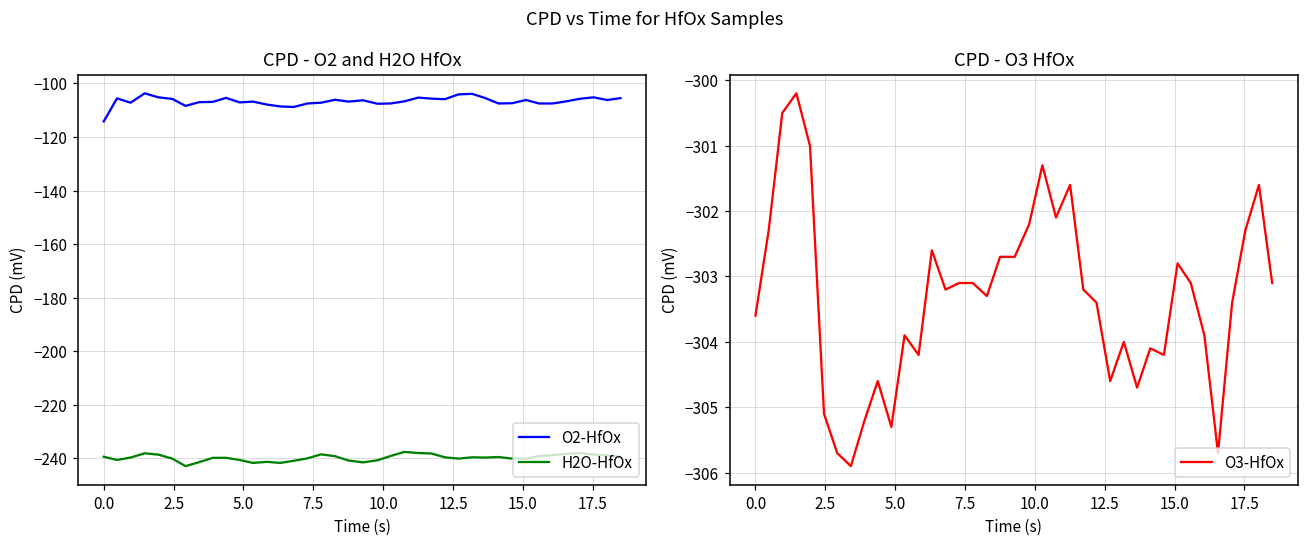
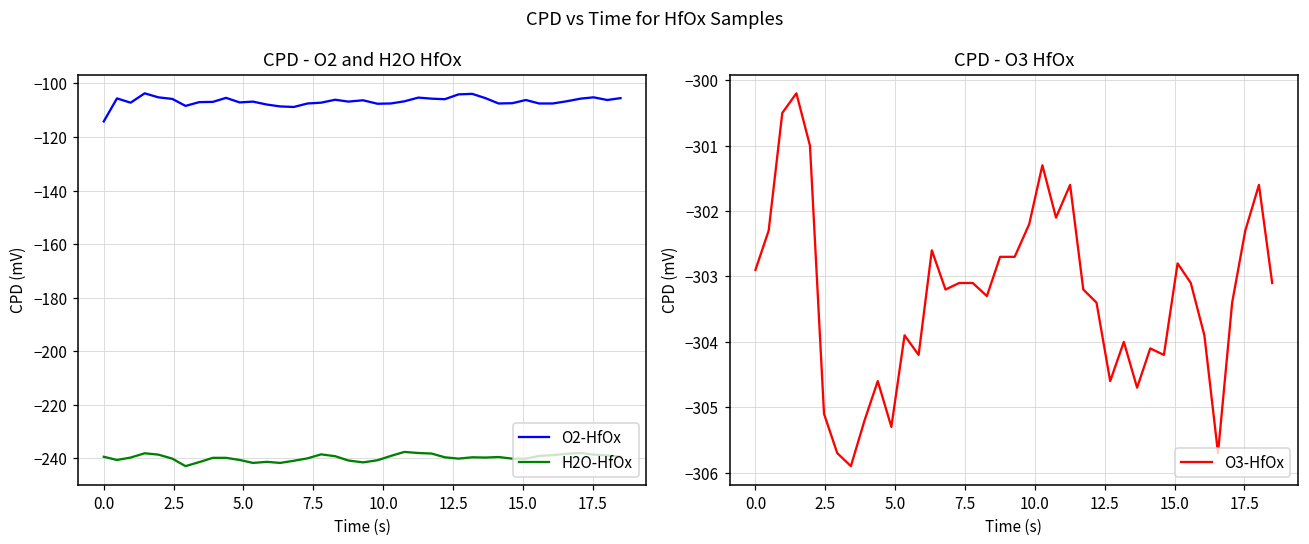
  {
    "CPD - O2 and H2O HfOx": {
      "O2-HfOx": {
        "0.0": -114
      },
      "H2O-HfOx": {
        "0.0": -239
      }
    },
    "CPD - O3 HfOx": {
-     "0.0": -303.6
+     "0.0": -302.9
    }
  }
